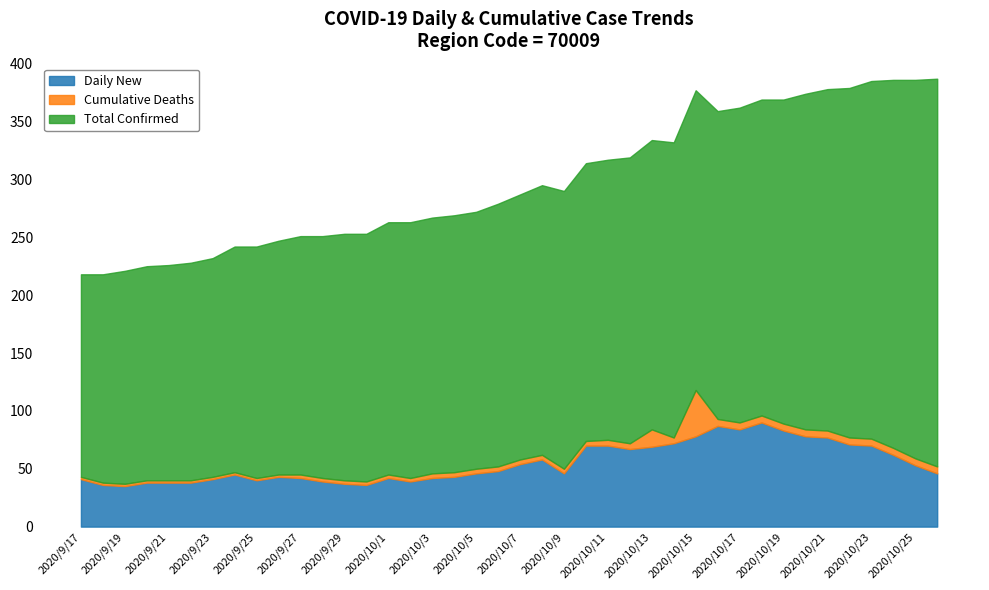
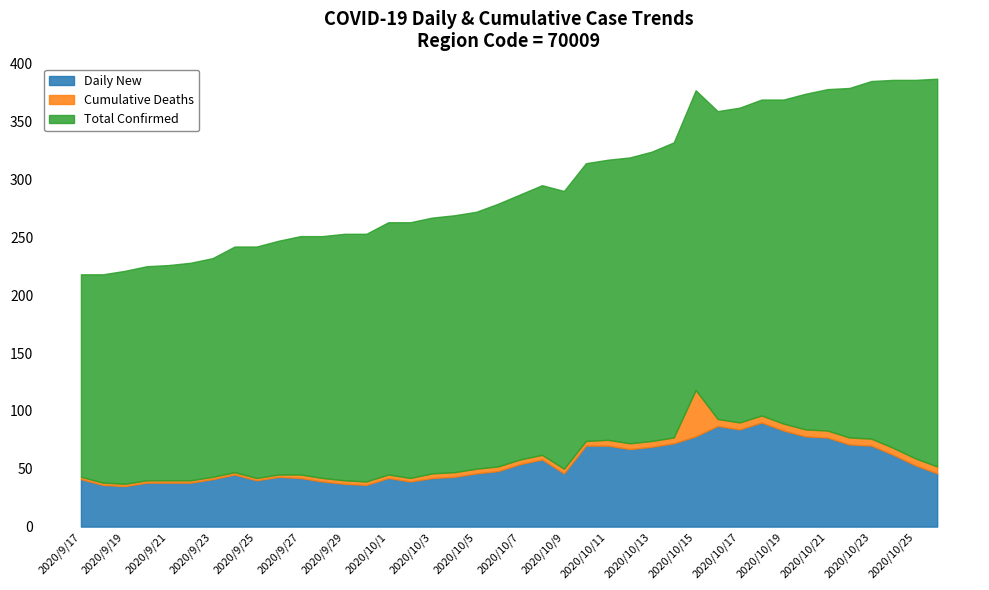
  {
    "Daily New": {
      "2020/9/27": 42,
      "2020/9/29": 37,
      "2020/10/1": 42,
      "2020/10/3": 42,
      "2020/10/5": 46,
      "2020/10/7": 54,
      "2020/10/9": 46,
      "2020/10/11": 70,
      "2020/10/13": 69,
      "2020/10/15": 78,
      "2020/10/17": 84,
      "2020/10/19": 83,
      "2020/10/21": 77,
      "2020/10/23": 70,
      "2020/10/25": 53
    },
    "Cumulative Deaths": {
      "2020/9/27": 3,
      "2020/9/29": 3,
      "2020/10/1": 3,
      "2020/10/3": 4,
      "2020/10/5": 4,
      "2020/10/7": 4,
      "2020/10/9": 4,
      "2020/10/11": 5,
-     "2020/10/13": 15,
+     "2020/10/13": 5,
      "2020/10/15": 40,
      "2020/10/17": 6,
      "2020/10/19": 6,
      "2020/10/21": 6,
      "2020/10/23": 6,
      "2020/10/25": 6
    },
    "Total Confirmed": {
      "2020/9/17": 175,
      "2020/9/19": 184,
      "2020/9/21": 186,
      "2020/9/23": 189,
      "2020/9/25": 200,
      "2020/9/27": 206,
      "2020/9/29": 213,
      "2020/10/1": 218,
      "2020/10/3": 221,
      "2020/10/5": 222,
      "2020/10/7": 229,
      "2020/10/9": 240,
      "2020/10/11": 242,
      "2020/10/13": 250,
      "2020/10/15": 259,
      "2020/10/17": 272,
      "2020/10/19": 280,
      "2020/10/21": 295,
      "2020/10/23": 309,
      "2020/10/25": 327
    }
  }
